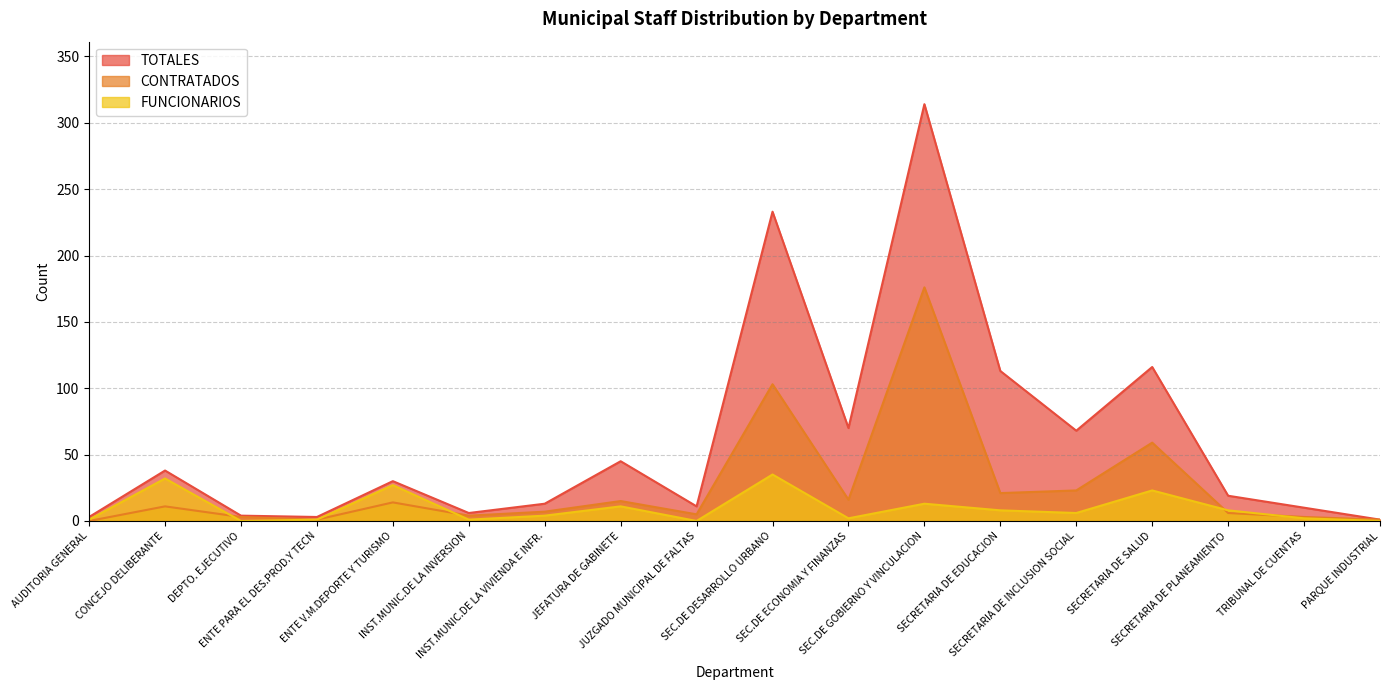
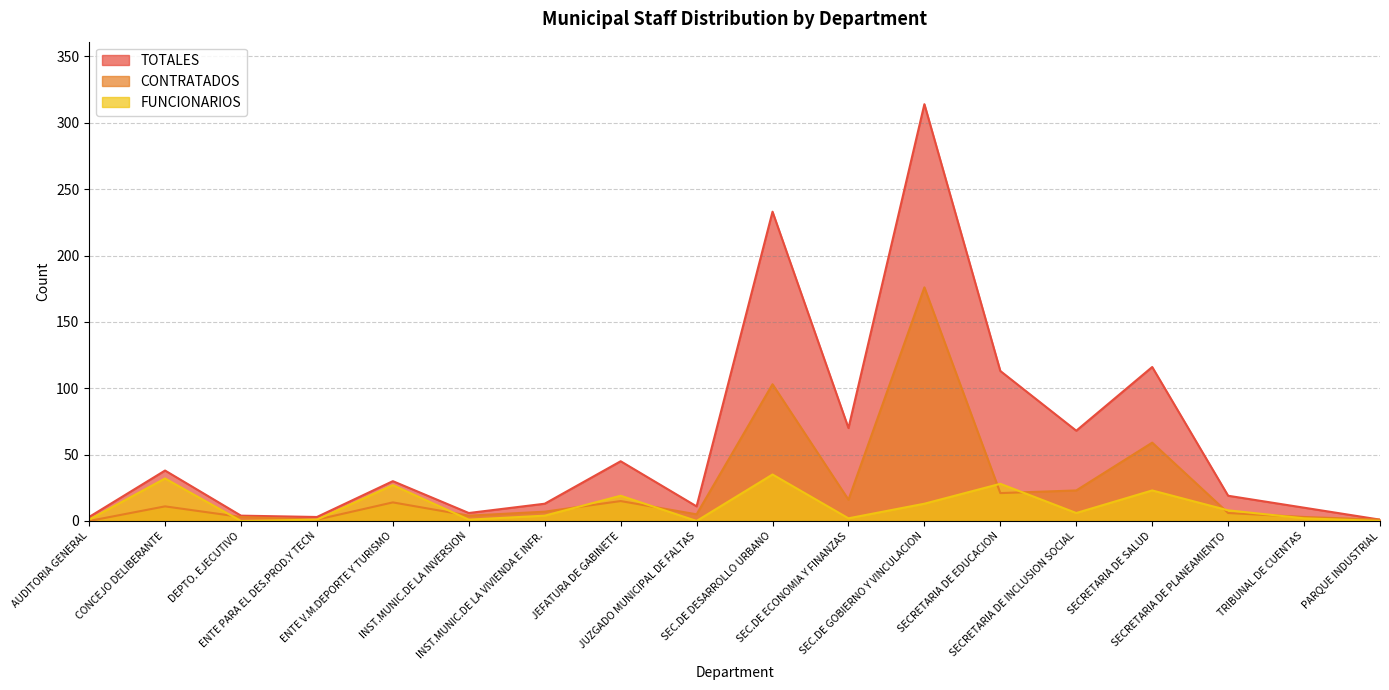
  {
    "FUNCIONARIOS": {
      "CONCEJO DELIBERANTE": 32,
      "DEPTO. EJECUTIVO": 0,
      "ENTE V.M.DEPORTE Y TURISMO": 27,
      "INST.MUNIC.DE LA INVERSION": 1,
      "INST.MUNIC.DE LA VIVIENDA E INFR.": 4,
-     "JEFATURA DE GABINETE": 11,
+     "JEFATURA DE GABINETE": 19,
      "JUZGADO MUNICIPAL DE FALTAS": 0,
      "SEC.DE DESARROLLO URBANO": 35,
      "SEC.DE ECONOMIA Y FINANZAS": 2,
      "SEC.DE GOBIERNO Y VINCULACION": 13,
-     "SECRETARIA DE EDUCACION": 8,
+     "SECRETARIA DE EDUCACION": 28,
      "SECRETARIA DE INCLUSION SOCIAL": 6,
      "SECRETARIA DE SALUD": 23,
      "SECRETARIA DE PLANEAMIENTO": 8
    }
  }
